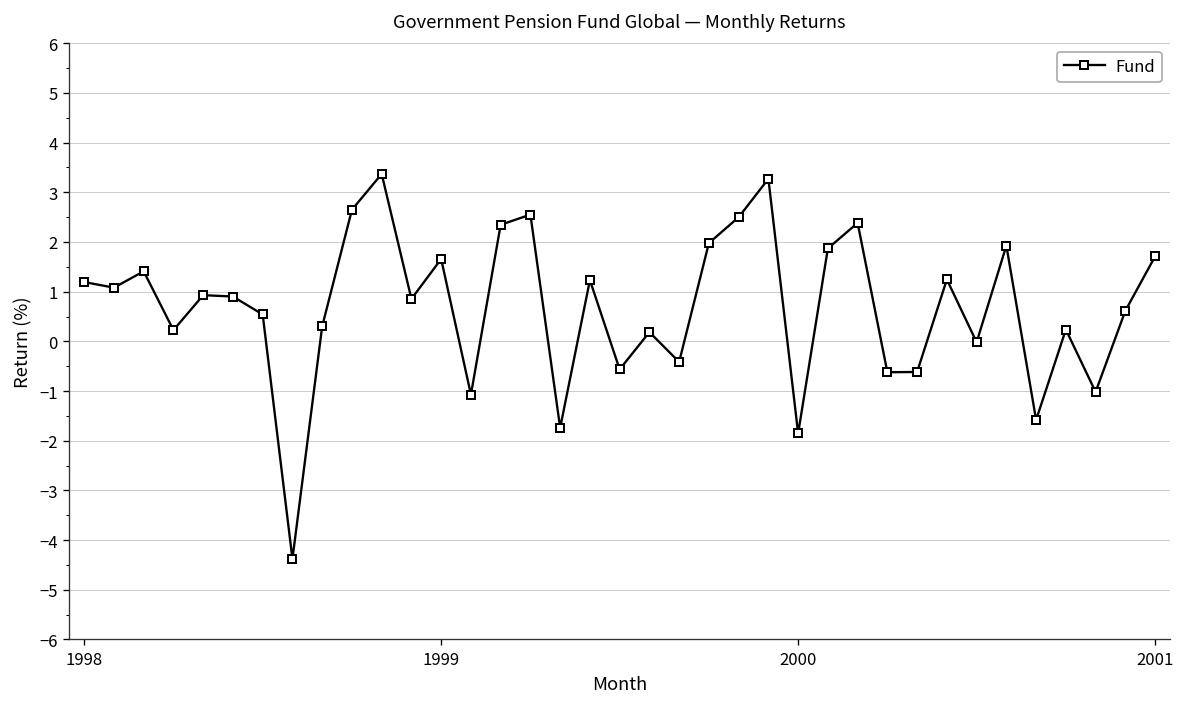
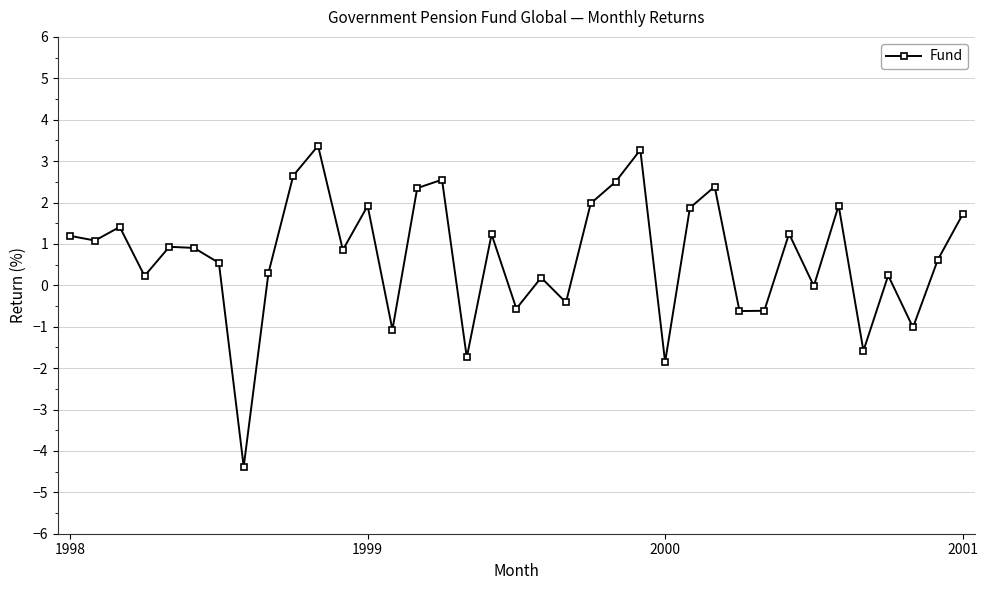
  {
    "1998": 1.2,
-   "1999": 1.7,
+   "1999": 1.9,
    "2000": -1.9,
    "2001": 1.7
  }
